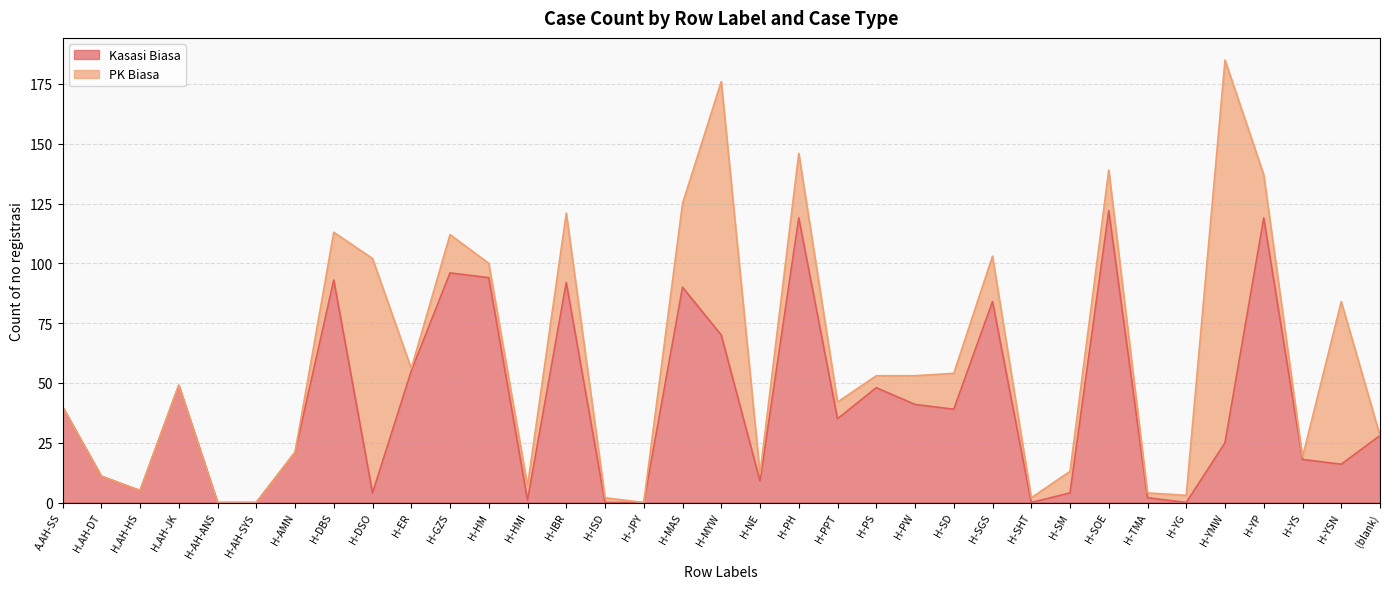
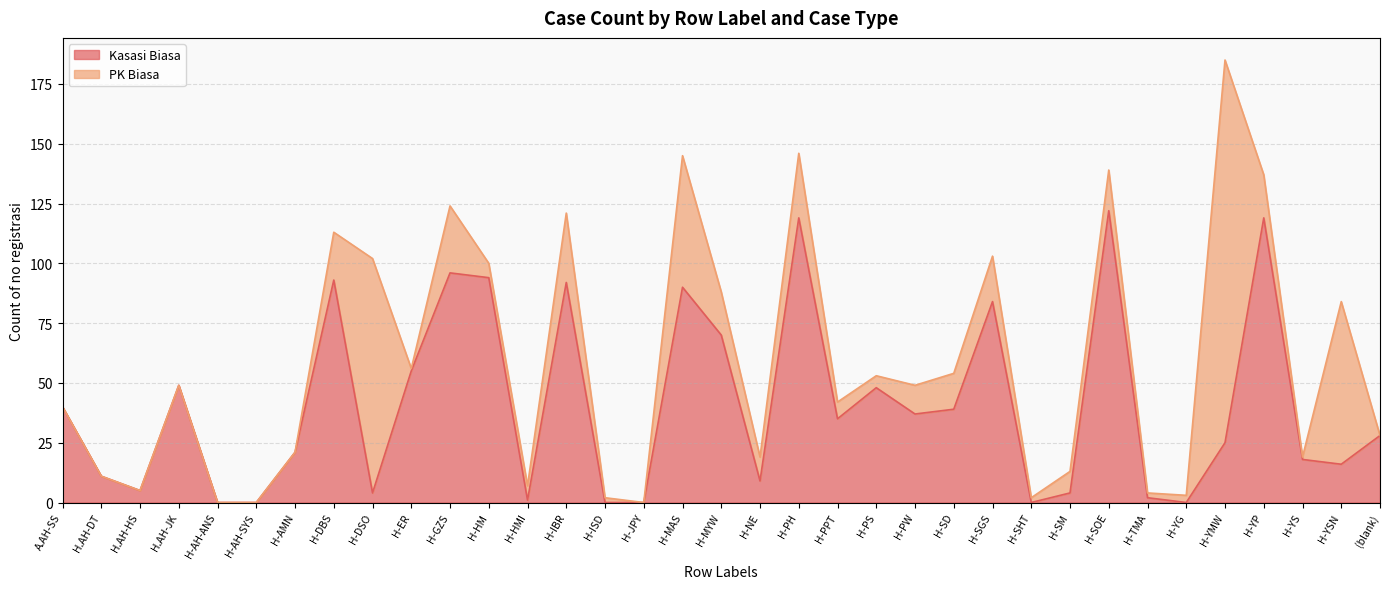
  {
    "Kasasi Biasa": {
      "H-DBS": 93,
      "H-DSO": 4,
      "H-GZS": 96,
      "H-HM": 94,
      "H-HMI": 1,
      "H-IBR": 92,
      "H-ISD": 0,
      "H-MAS": 90,
      "H-MYW": 70,
      "H-NE": 9,
      "H-PH": 119,
      "H-PPT": 35,
      "H-PS": 48,
-     "H-PW": 41,
+     "H-PW": 37,
      "H-SD": 39,
      "H-SGS": 84,
      "H-SHT": 0,
      "H-SM": 4,
      "H-SOE": 122,
      "H-TMA": 2,
      "H-YG": 0,
      "H-YMW": 25,
      "H-YP": 119,
      "H-YSN": 16
    },
    "PK Biasa": {
      "H-DBS": 20,
      "H-DSO": 98,
-     "H-GZS": 16,
+     "H-GZS": 28,
      "H-HM": 6,
      "H-HMI": 6,
      "H-IBR": 29,
      "H-ISD": 2,
-     "H-MAS": 35,
-     "H-MYW": 106,
-     "H-NE": 3,
+     "H-MAS": 55,
+     "H-MYW": 18,
+     "H-NE": 10,
      "H-PH": 27,
      "H-PPT": 7,
      "H-PS": 5,
      "H-PW": 12,
      "H-SD": 15,
      "H-SGS": 19,
      "H-SHT": 2,
      "H-SM": 9,
      "H-SOE": 17,
      "H-TMA": 2,
      "H-YG": 3,
      "H-YMW": 160,
      "H-YP": 18,
      "H-YSN": 68
    }
  }
